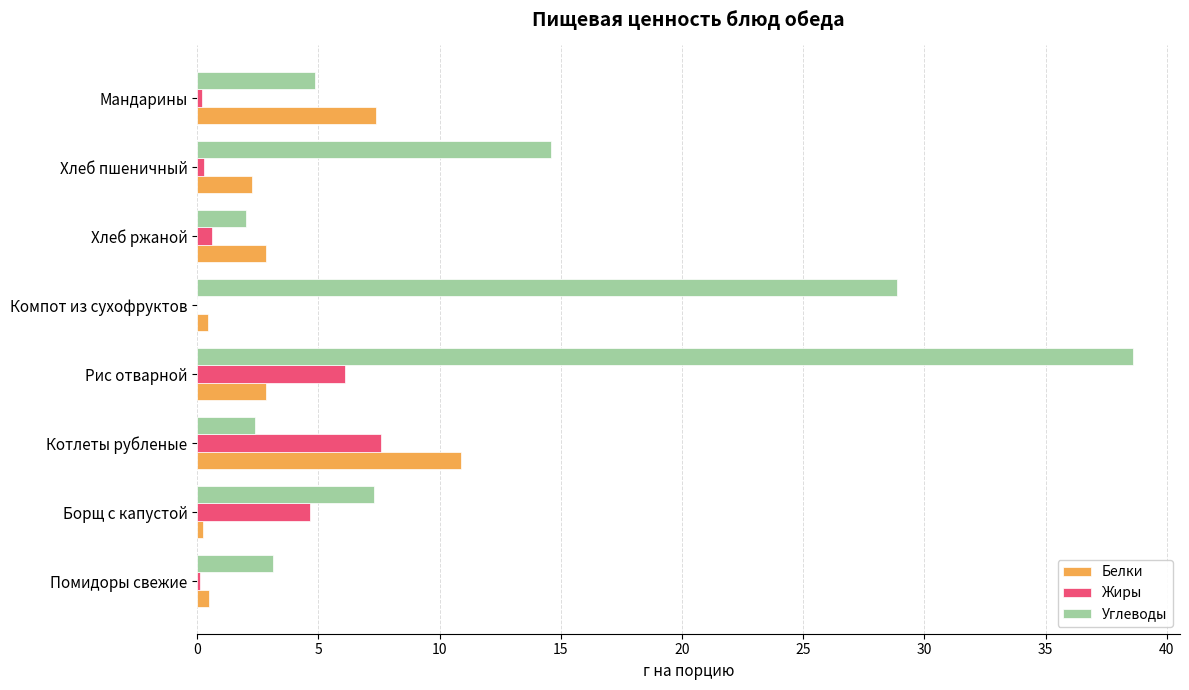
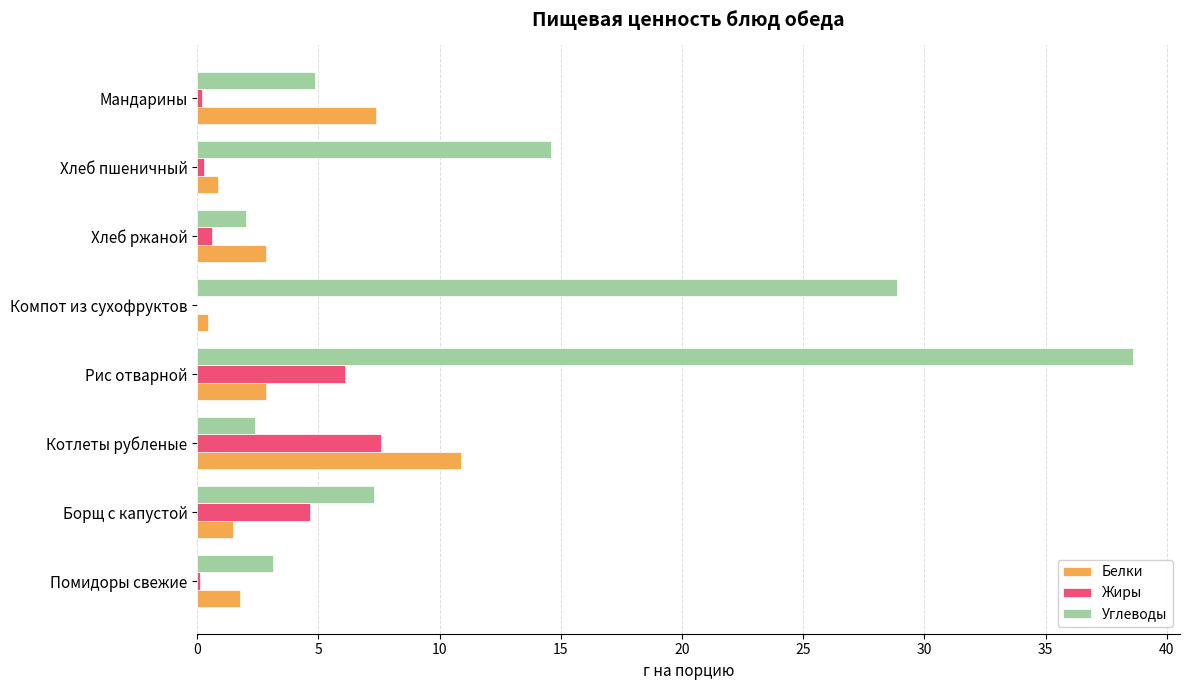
  {
    "Белки": {
      "Мандарины": 7.4,
-     "Хлеб пшеничный": 2.3,
+     "Хлеб пшеничный": 0.8,
      "Хлеб ржаной": 2.8,
      "Компот из сухофруктов": 0.4,
      "Рис отварной": 2.9,
      "Котлеты рубленые": 10.9,
-     "Борщ с капустой": 0.2,
-     "Помидоры свежие": 0.5
+     "Борщ с капустой": 1.5,
+     "Помидоры свежие": 1.8
    },
    "Жиры": {
      "Мандарины": 0.2,
      "Хлеб пшеничный": 0.3,
      "Хлеб ржаной": 0.6,
      "Компот из сухофруктов": 0.0,
      "Рис отварной": 6.1,
      "Котлеты рубленые": 7.6,
      "Борщ с капустой": 4.7,
      "Помидоры свежие": 0.1
    },
    "Углеводы": {
      "Мандарины": 4.9,
      "Хлеб пшеничный": 14.6,
      "Хлеб ржаной": 2.0,
      "Компот из сухофруктов": 28.9,
      "Рис отварной": 38.6,
      "Котлеты рубленые": 2.4,
      "Борщ с капустой": 7.3,
      "Помидоры свежие": 3.1
    }
  }
